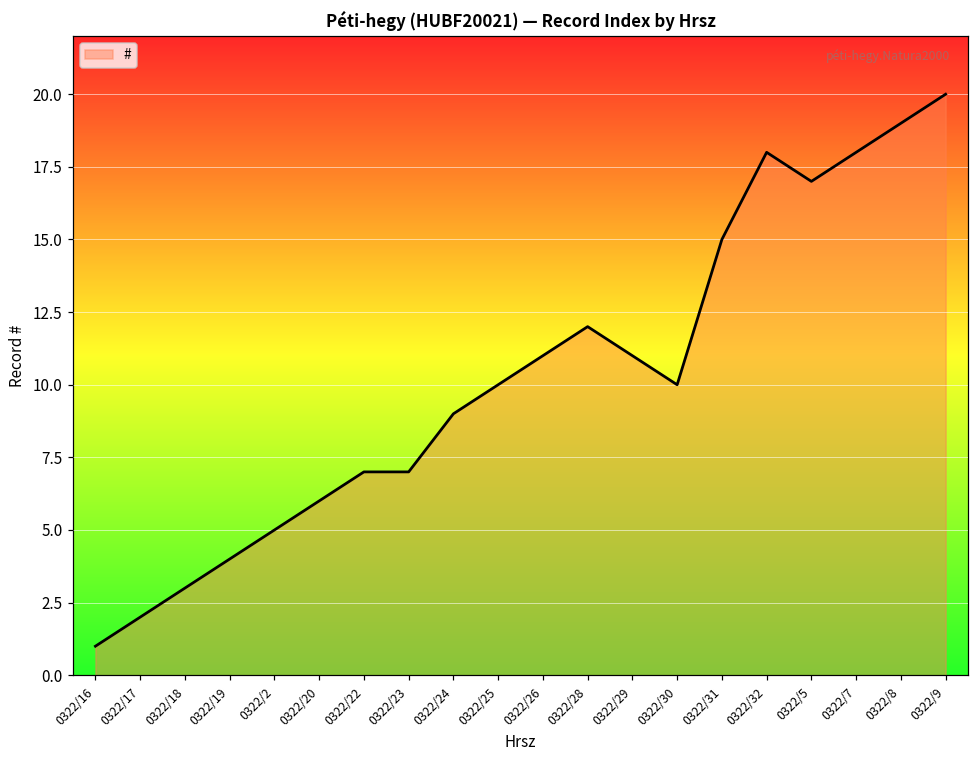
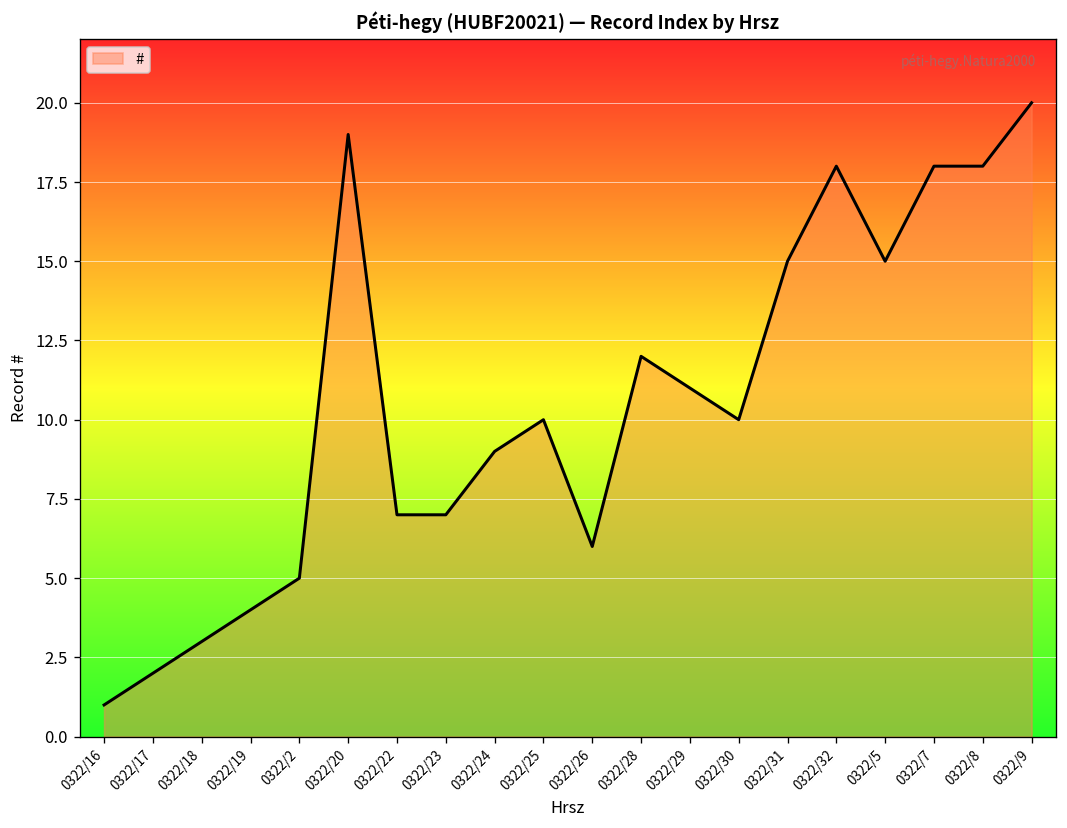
  {
    "0322/16": 1,
    "0322/17": 2,
    "0322/18": 3,
    "0322/19": 4,
    "0322/2": 5,
-   "0322/20": 6,
+   "0322/20": 19,
    "0322/22": 7,
    "0322/23": 7,
    "0322/24": 9,
    "0322/25": 10,
-   "0322/26": 11,
+   "0322/26": 6,
    "0322/28": 12,
    "0322/29": 11,
    "0322/30": 10,
    "0322/31": 15,
    "0322/32": 18,
-   "0322/5": 17,
+   "0322/5": 15,
    "0322/7": 18,
-   "0322/8": 19,
+   "0322/8": 18,
    "0322/9": 20
  }
